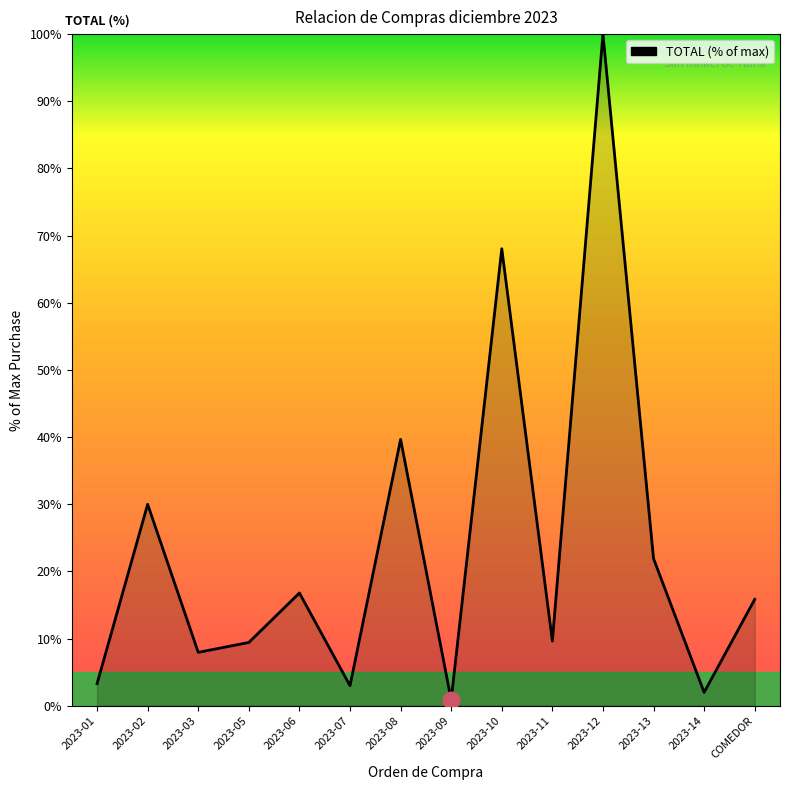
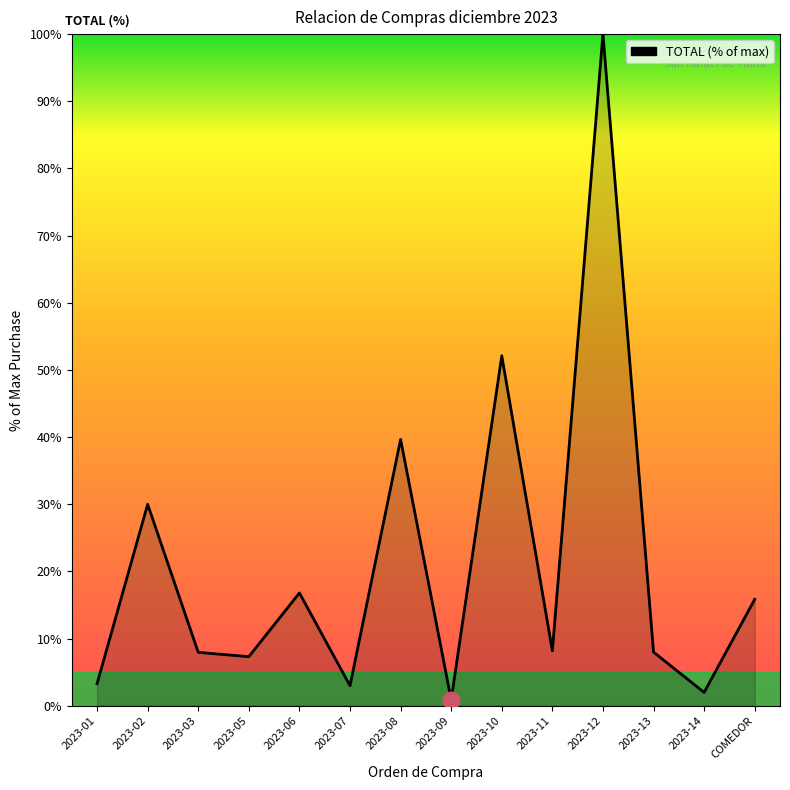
  {
    "TOTAL (% of max)": {
      "2023-02": "30%",
      "2023-03": "8%",
-     "2023-05": "9%",
+     "2023-05": "7%",
      "2023-06": "17%",
      "2023-08": "40%",
-     "2023-10": "68%",
-     "2023-11": "10%",
+     "2023-10": "52%",
+     "2023-11": "8%",
      "2023-12": "100%",
-     "2023-13": "22%",
+     "2023-13": "8%",
      "COMEDOR": "16%"
    }
  }
